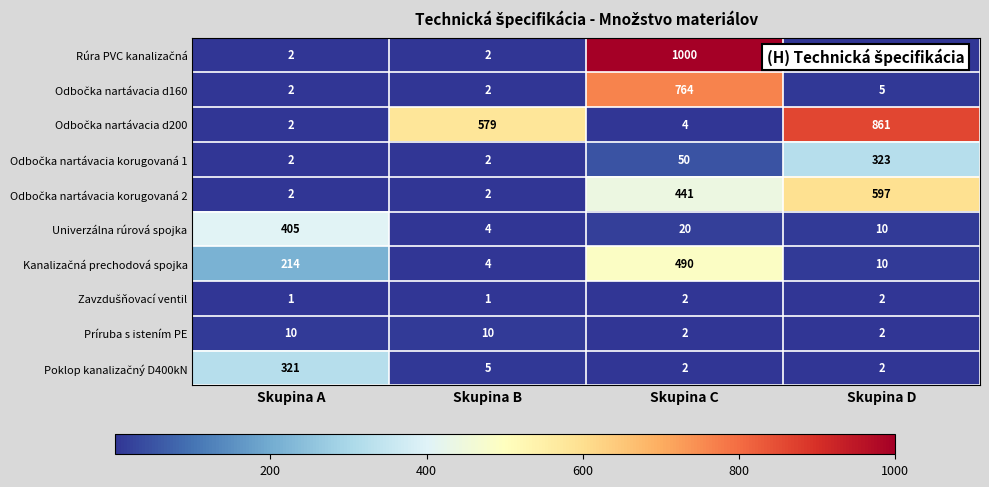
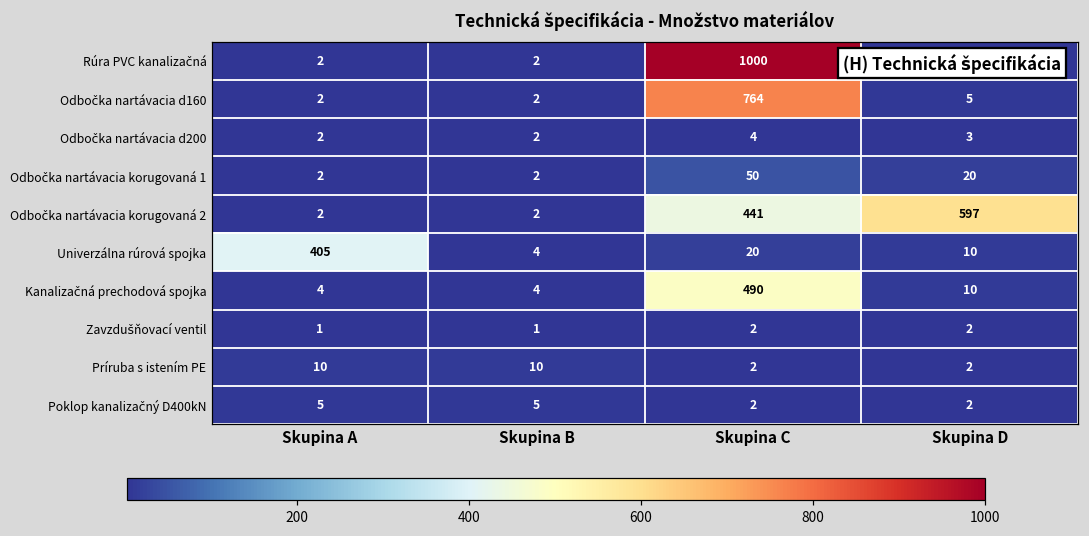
  {
    "Rúra PVC kanalizačná": {
      "Skupina A": 2,
      "Skupina B": 2,
      "Skupina C": 1000
    },
    "Odbočka nartávacia d160": {
      "Skupina A": 2,
      "Skupina B": 2,
      "Skupina C": 764,
      "Skupina D": 5
    },
    "Odbočka nartávacia d200": {
      "Skupina A": 2,
-     "Skupina B": 579,
+     "Skupina B": 2,
      "Skupina C": 4,
-     "Skupina D": 861
+     "Skupina D": 3
    },
    "Odbočka nartávacia korugovaná 1": {
      "Skupina A": 2,
      "Skupina B": 2,
      "Skupina C": 50,
-     "Skupina D": 323
+     "Skupina D": 20
    },
    "Odbočka nartávacia korugovaná 2": {
      "Skupina A": 2,
      "Skupina B": 2,
      "Skupina C": 441,
      "Skupina D": 597
    },
    "Univerzálna rúrová spojka": {
      "Skupina A": 405,
      "Skupina B": 4,
      "Skupina C": 20,
      "Skupina D": 10
    },
    "Kanalizačná prechodová spojka": {
-     "Skupina A": 214,
+     "Skupina A": 4,
      "Skupina B": 4,
      "Skupina C": 490,
      "Skupina D": 10
    },
    "Zavzdušňovací ventil": {
      "Skupina A": 1,
      "Skupina B": 1,
      "Skupina C": 2,
      "Skupina D": 2
    },
    "Príruba s istením PE": {
      "Skupina A": 10,
      "Skupina B": 10,
      "Skupina C": 2,
      "Skupina D": 2
    },
    "Poklop kanalizačný D400kN": {
-     "Skupina A": 321,
+     "Skupina A": 5,
      "Skupina B": 5,
      "Skupina C": 2,
      "Skupina D": 2
    }
  }
